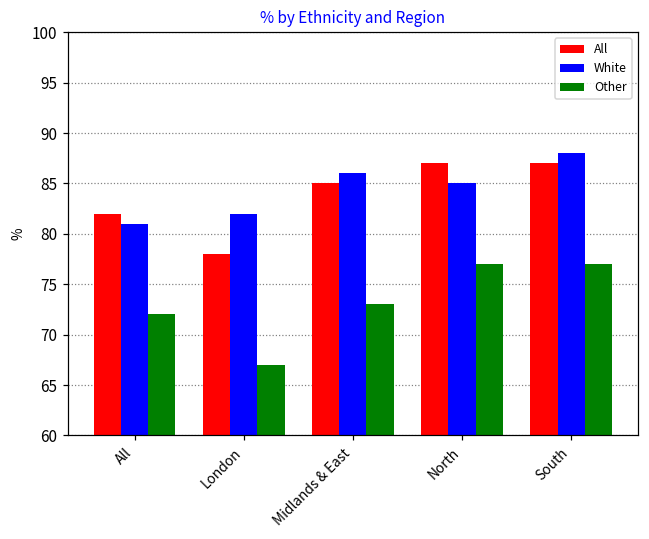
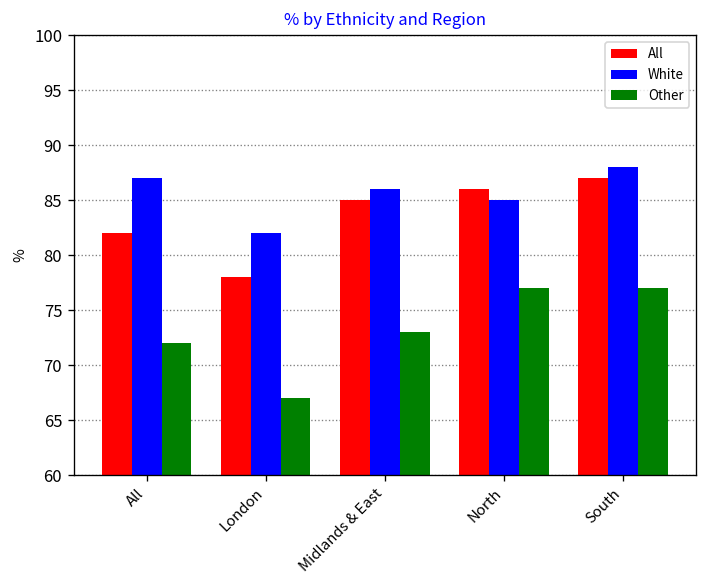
  {
    "All": {
      "All": 82,
      "London": 78,
      "Midlands & East": 85,
-     "North": 87,
+     "North": 86,
      "South": 87
    },
    "White": {
-     "All": 81,
+     "All": 87,
      "London": 82,
      "Midlands & East": 86,
      "North": 85,
      "South": 88
    },
    "Other": {
      "All": 72,
      "London": 67,
      "Midlands & East": 73,
      "North": 77,
      "South": 77
    }
  }
